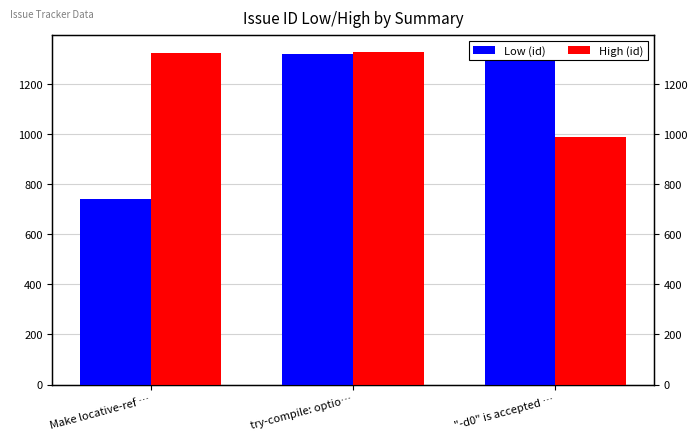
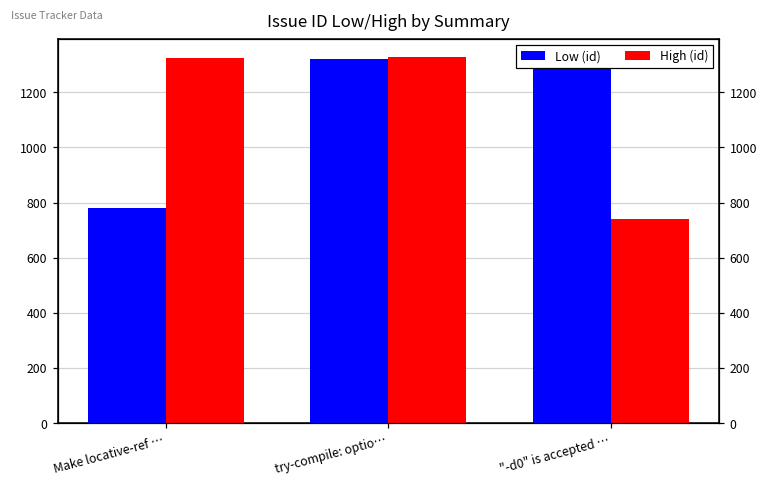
  {
    "Low (id)": {
-     "Make locative-ref …": 740,
+     "Make locative-ref …": 780,
      "try-compile: optio…": 1320
    },
    "High (id)": {
      "Make locative-ref …": 1320,
      "try-compile: optio…": 1330,
-     "\"-d0\" is accepted …": 990
+     "\"-d0\" is accepted …": 740
    }
  }
